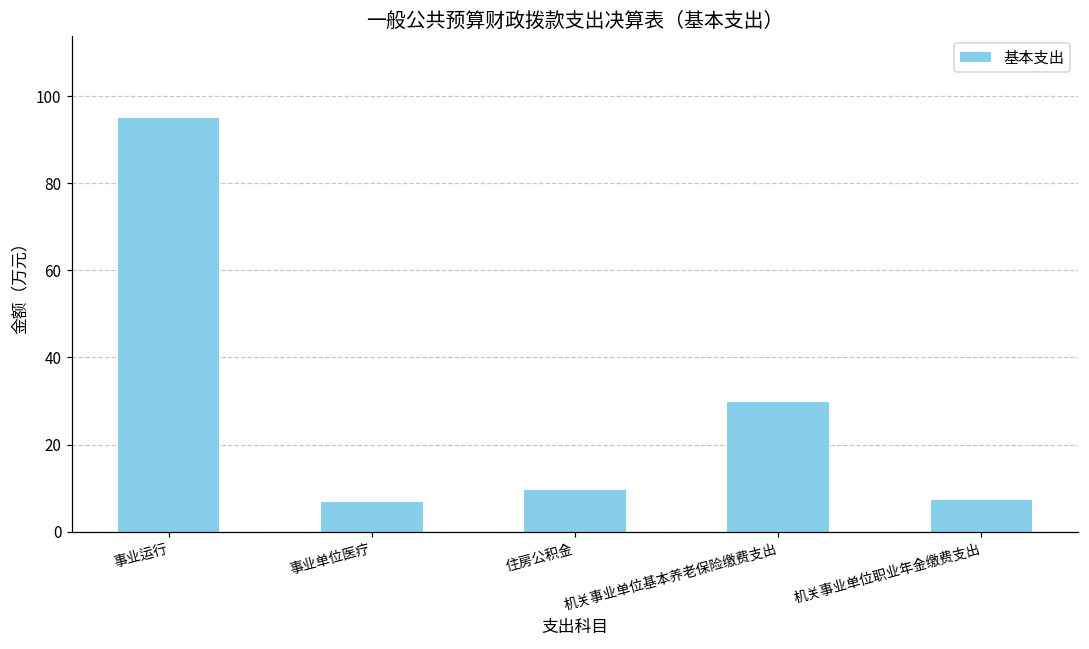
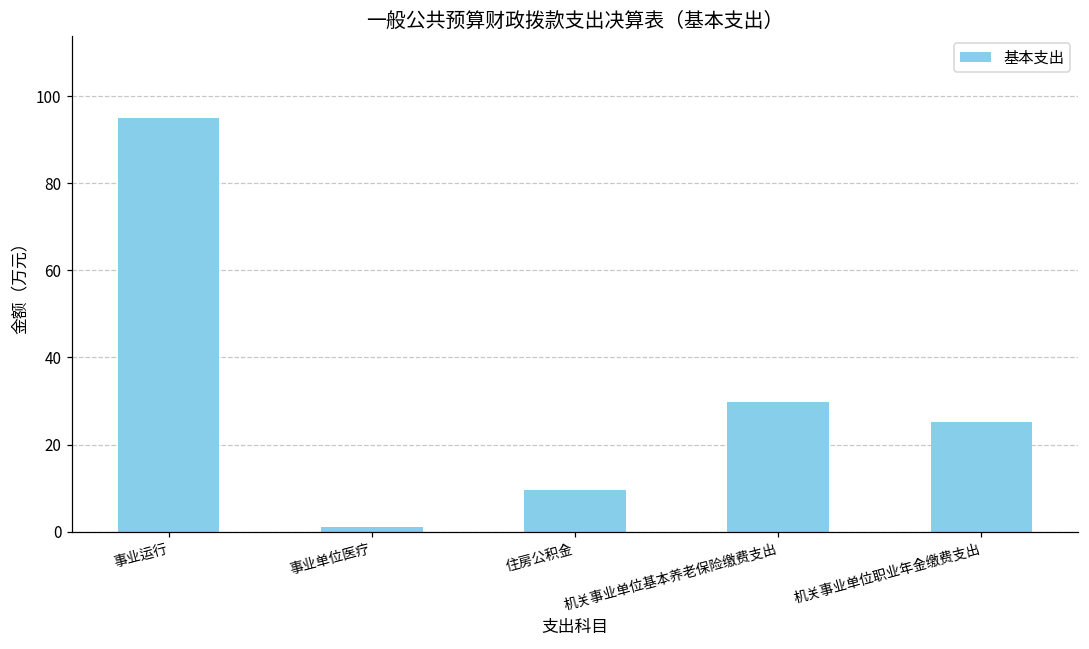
  {
    "事业运行": 95,
-   "事业单位医疗": 7,
+   "事业单位医疗": 1,
    "住房公积金": 10,
    "机关事业单位基本养老保险缴费支出": 30,
-   "机关事业单位职业年金缴费支出": 7
+   "机关事业单位职业年金缴费支出": 25
  }
